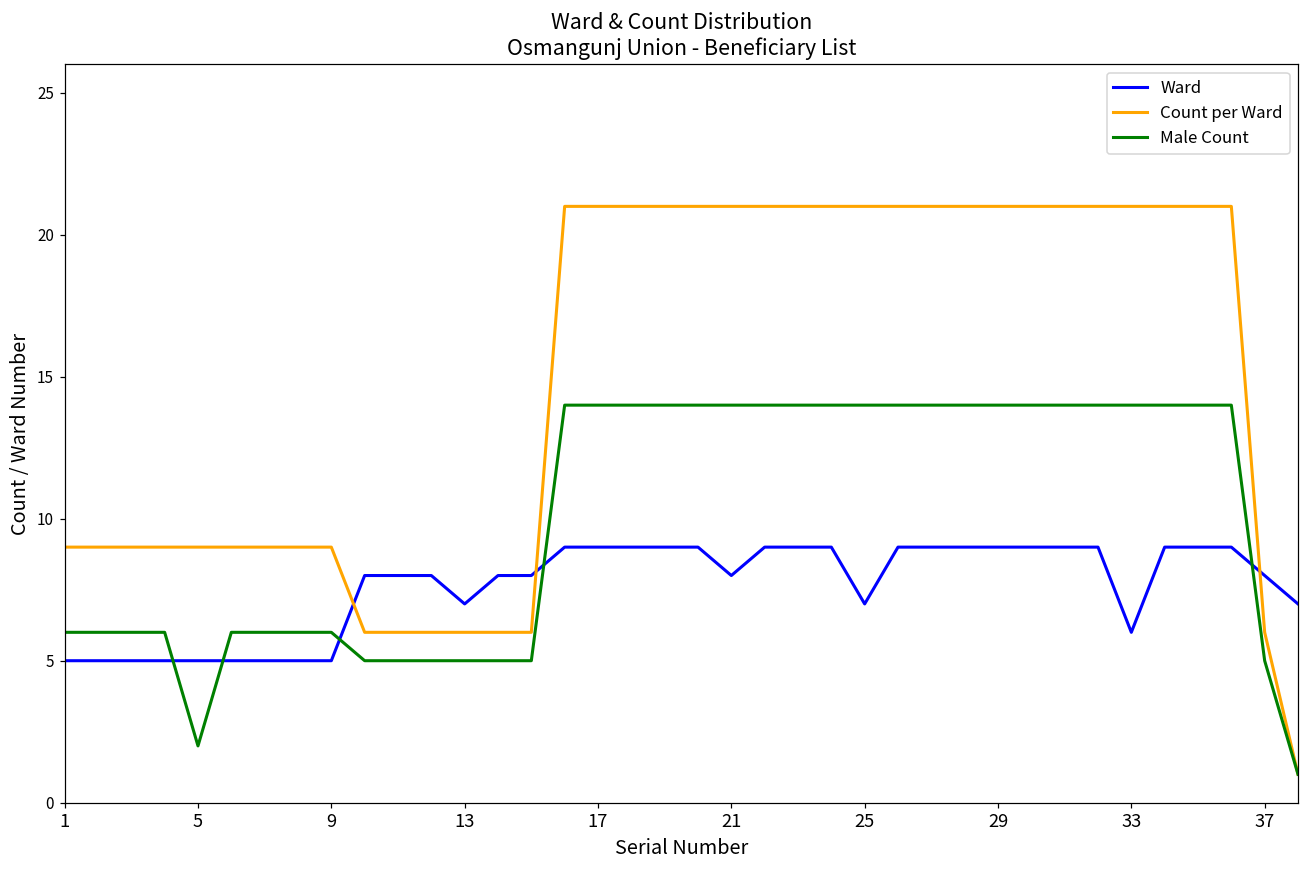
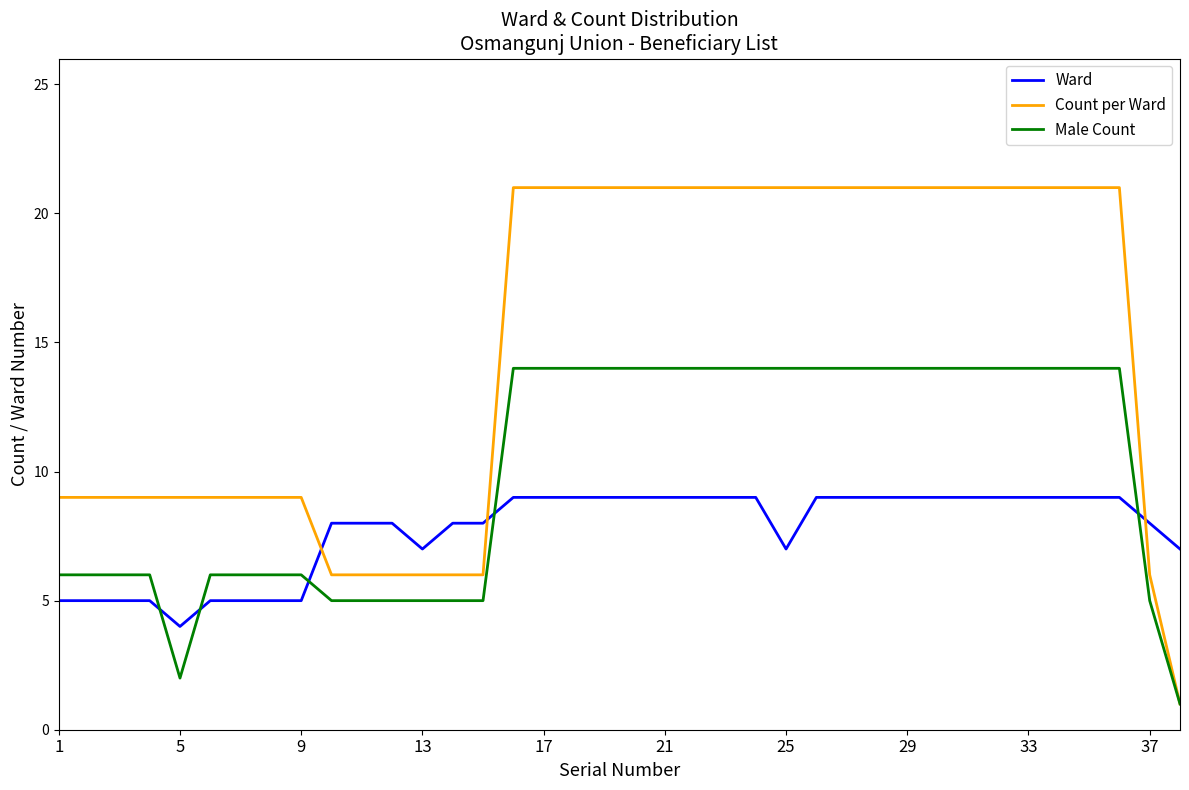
  {
    "Ward": {
      "1": 5,
-     "5": 5,
+     "5": 4,
      "9": 5,
      "13": 7,
      "17": 9,
-     "21": 8,
+     "21": 9,
      "25": 7,
      "29": 9,
-     "33": 6,
+     "33": 9,
      "37": 8
    },
    "Count per Ward": {
      "1": 9,
      "5": 9,
      "9": 9,
      "13": 6,
      "17": 21,
      "21": 21,
      "25": 21,
      "29": 21,
      "33": 21,
      "37": 6
    },
    "Male Count": {
      "1": 6,
      "5": 2,
      "9": 6,
      "13": 5,
      "17": 14,
      "21": 14,
      "25": 14,
      "29": 14,
      "33": 14,
      "37": 5
    }
  }
